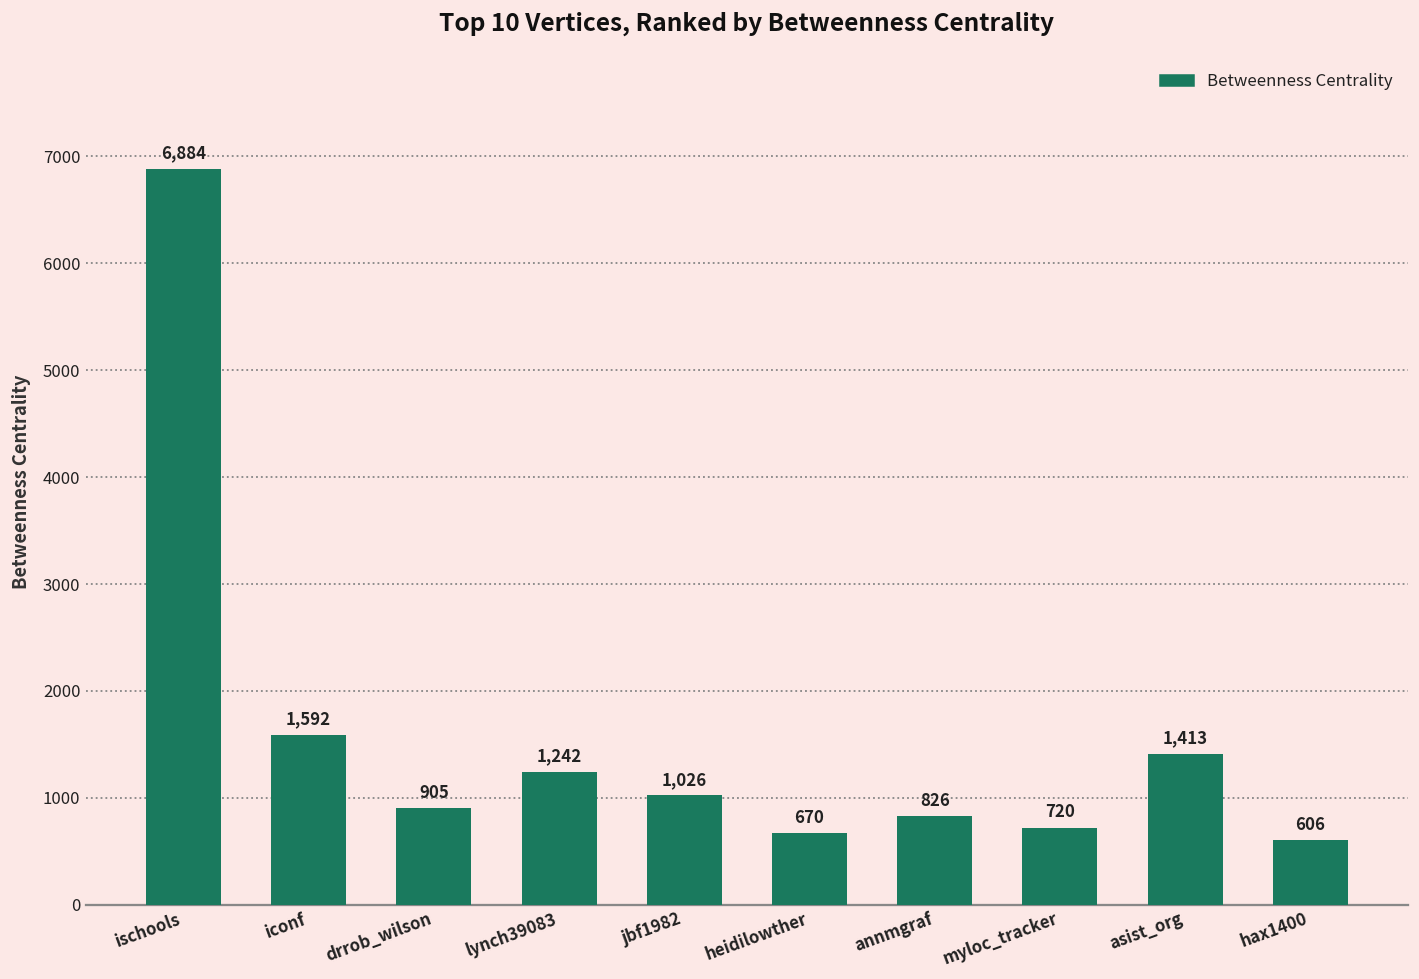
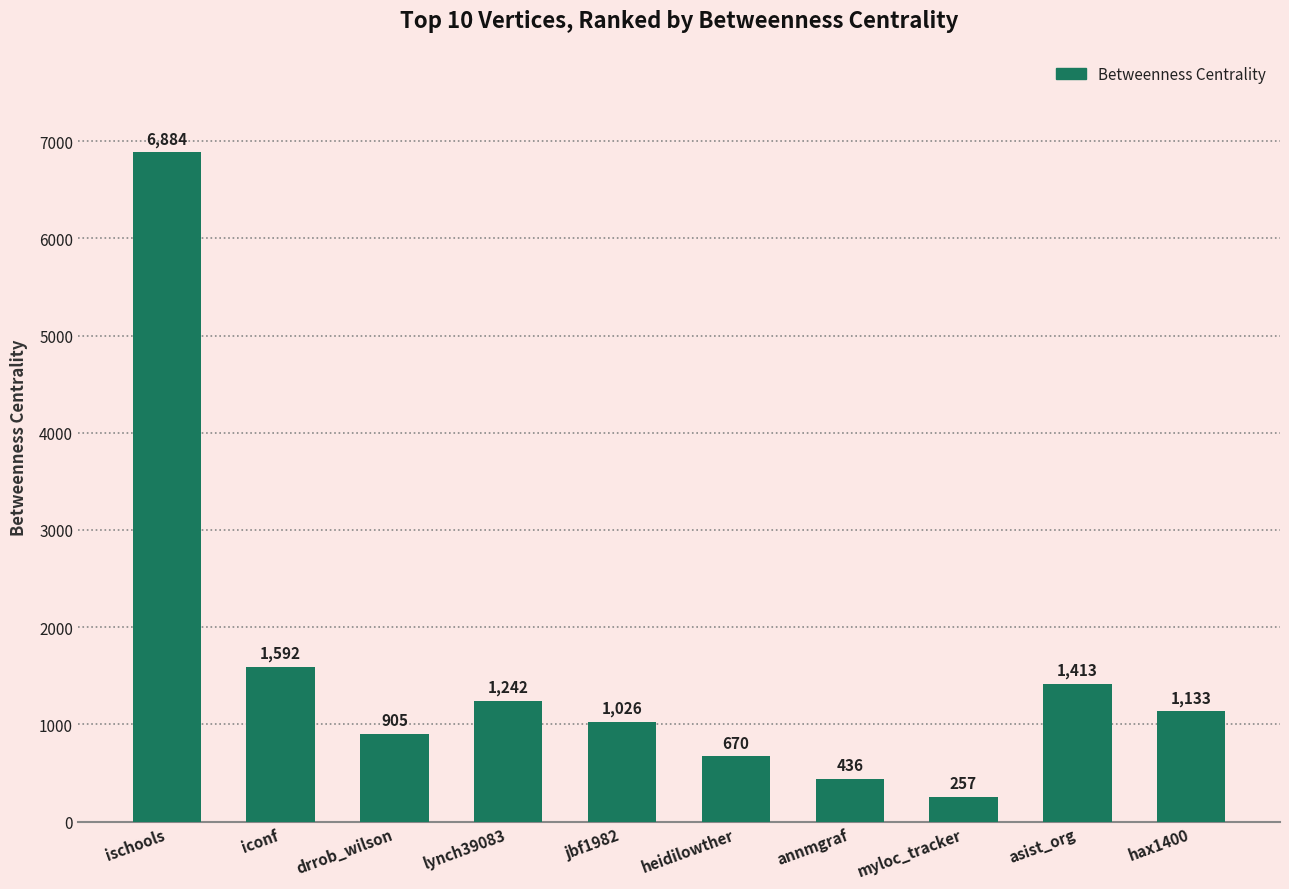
  {
    "ischools": "6,884",
    "iconf": "1,592",
    "drrob_wilson": "905",
    "lynch39083": "1,242",
    "jbf1982": "1,026",
    "heidilowther": "670",
-   "annmgraf": "826",
-   "myloc_tracker": "720",
+   "annmgraf": "436",
+   "myloc_tracker": "257",
    "asist_org": "1,413",
-   "hax1400": "606"
+   "hax1400": "1,133"
  }
